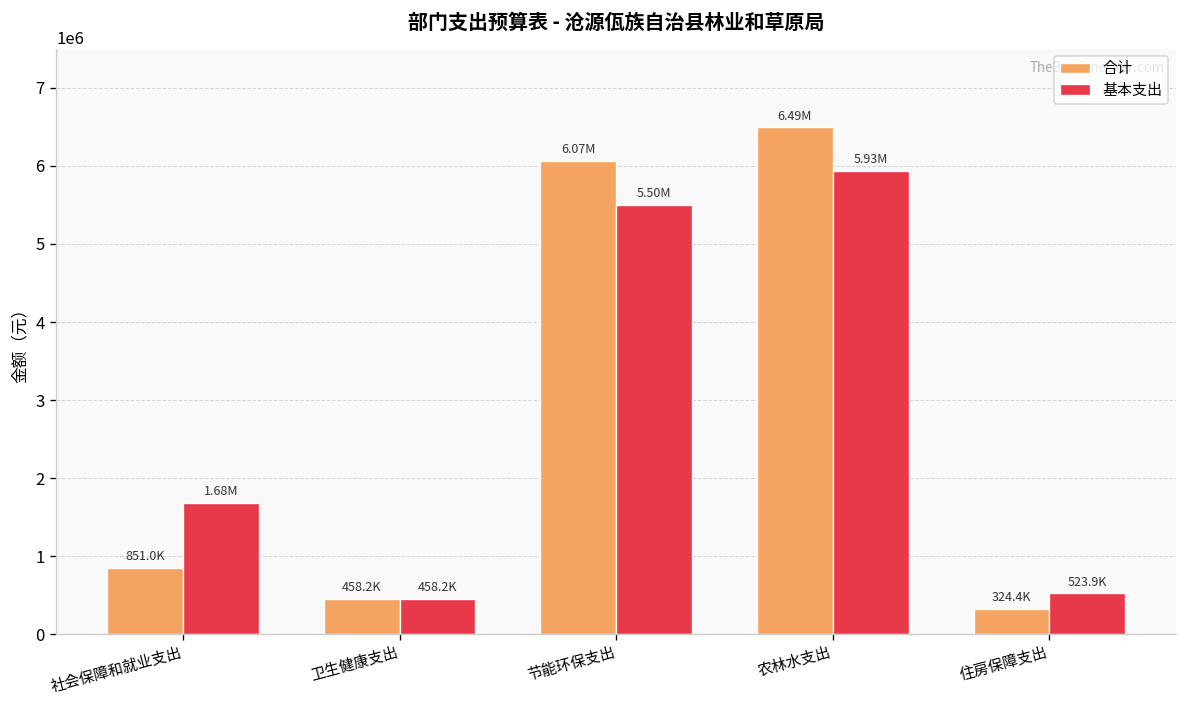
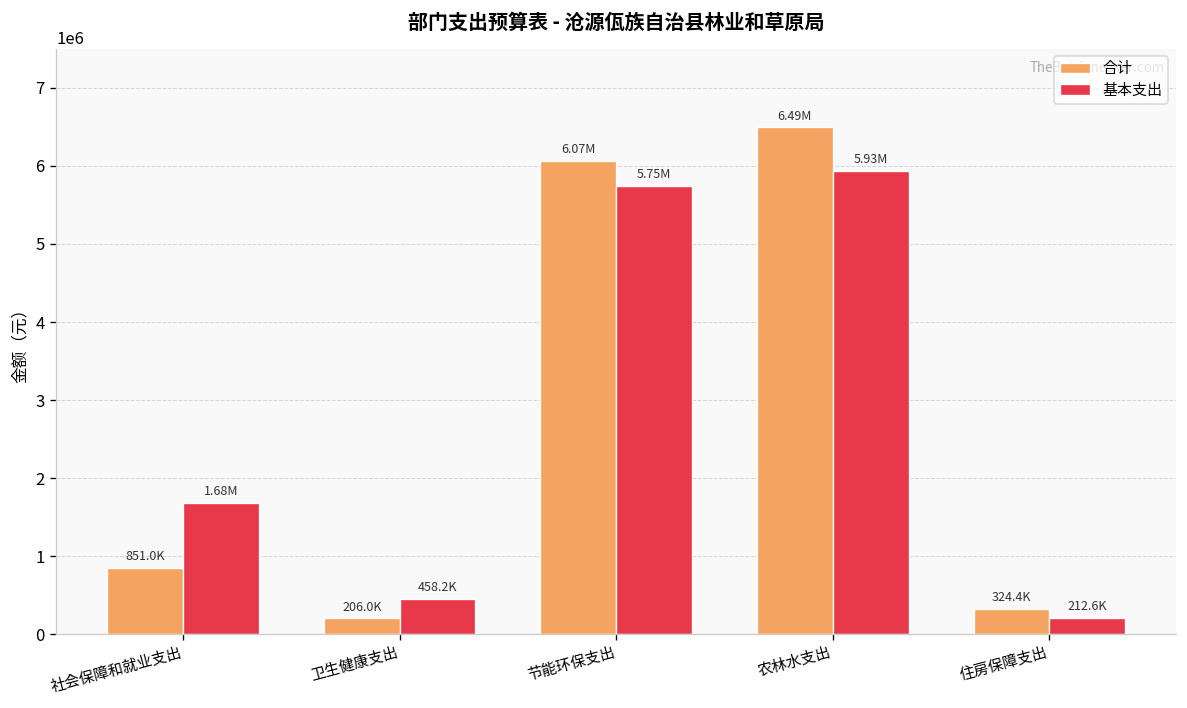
  {
    "合计": {
      "社会保障和就业支出": "851.0K",
-     "卫生健康支出": "458.2K",
+     "卫生健康支出": "206.0K",
      "节能环保支出": "6.07M",
      "农林水支出": "6.49M",
      "住房保障支出": "324.4K"
    },
    "基本支出": {
      "社会保障和就业支出": "1.68M",
      "卫生健康支出": "458.2K",
-     "节能环保支出": "5.50M",
+     "节能环保支出": "5.75M",
      "农林水支出": "5.93M",
-     "住房保障支出": "523.9K"
+     "住房保障支出": "212.6K"
    }
  }
